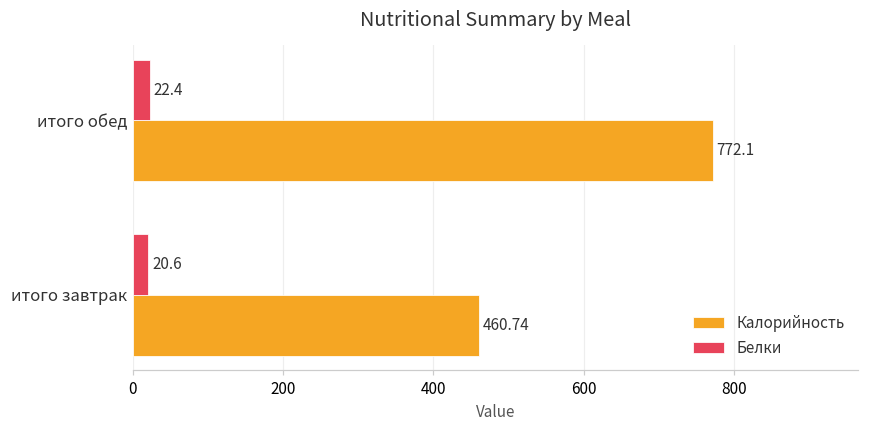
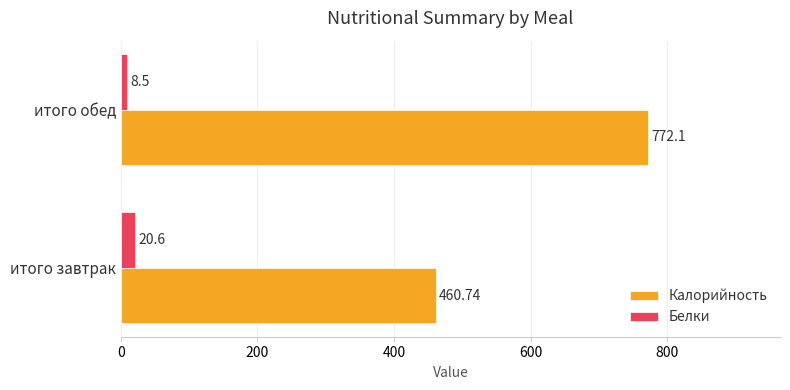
  {
    "Калорийность": {
      "итого обед": 772.1,
      "итого завтрак": 460.74
    },
    "Белки": {
-     "итого обед": 22.4,
+     "итого обед": 8.5,
      "итого завтрак": 20.6
    }
  }
